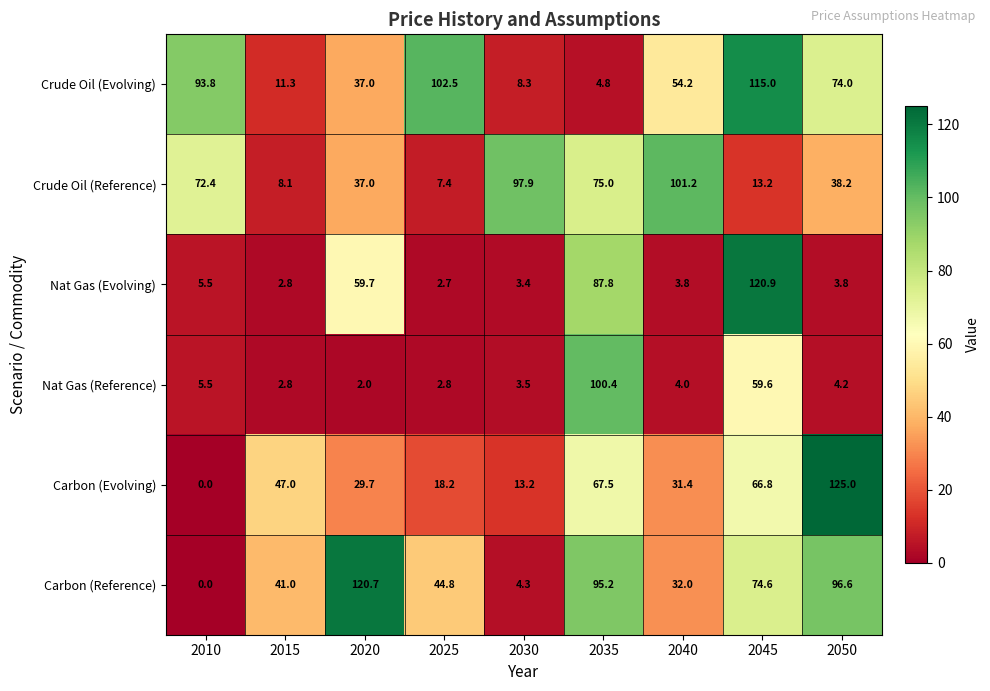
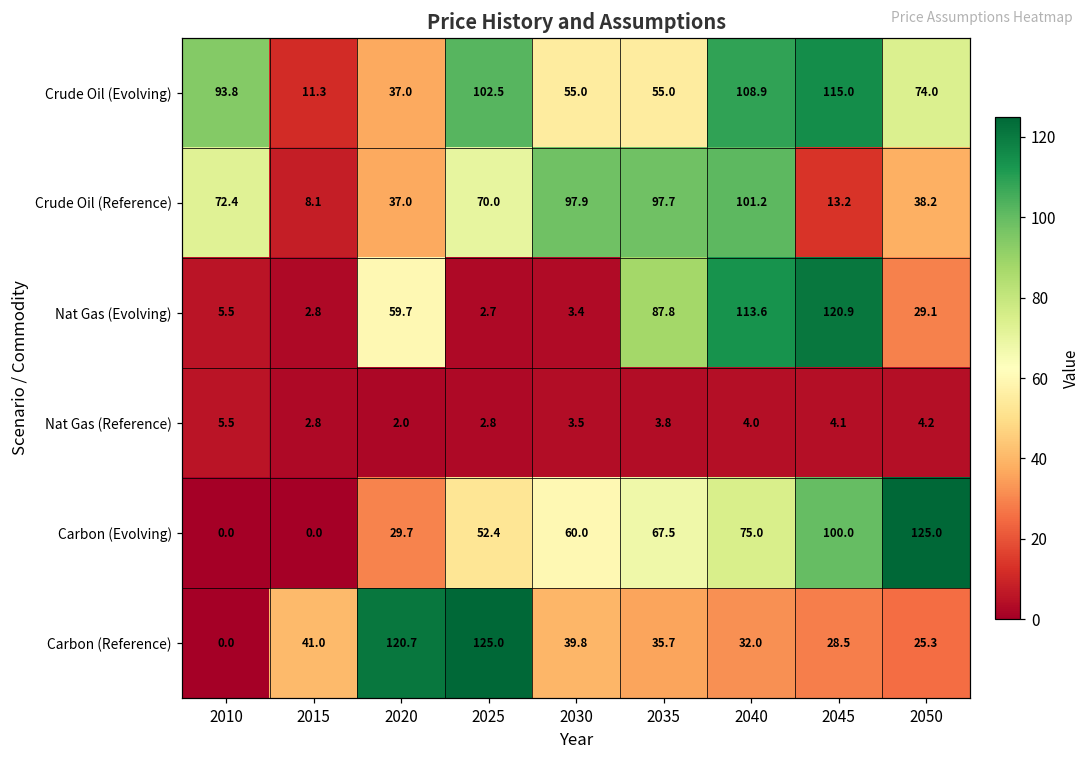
  {
    "Crude Oil (Evolving)": {
      "2010": 93.8,
      "2015": 11.3,
      "2020": 37.0,
      "2025": 102.5,
-     "2030": 8.3,
-     "2035": 4.8,
-     "2040": 54.2,
+     "2030": 55.0,
+     "2035": 55.0,
+     "2040": 108.9,
      "2045": 115.0,
      "2050": 74.0
    },
    "Crude Oil (Reference)": {
      "2010": 72.4,
      "2015": 8.1,
      "2020": 37.0,
-     "2025": 7.4,
+     "2025": 70.0,
      "2030": 97.9,
-     "2035": 75.0,
+     "2035": 97.7,
      "2040": 101.2,
      "2045": 13.2,
      "2050": 38.2
    },
    "Nat Gas (Evolving)": {
      "2010": 5.5,
      "2015": 2.8,
      "2020": 59.7,
      "2025": 2.7,
      "2030": 3.4,
      "2035": 87.8,
-     "2040": 3.8,
+     "2040": 113.6,
      "2045": 120.9,
-     "2050": 3.8
+     "2050": 29.1
    },
    "Nat Gas (Reference)": {
      "2010": 5.5,
      "2015": 2.8,
      "2020": 2.0,
      "2025": 2.8,
      "2030": 3.5,
-     "2035": 100.4,
+     "2035": 3.8,
      "2040": 4.0,
-     "2045": 59.6,
+     "2045": 4.1,
      "2050": 4.2
    },
    "Carbon (Evolving)": {
      "2010": 0.0,
-     "2015": 47.0,
+     "2015": 0.0,
      "2020": 29.7,
-     "2025": 18.2,
-     "2030": 13.2,
+     "2025": 52.4,
+     "2030": 60.0,
      "2035": 67.5,
-     "2040": 31.4,
-     "2045": 66.8,
+     "2040": 75.0,
+     "2045": 100.0,
      "2050": 125.0
    },
    "Carbon (Reference)": {
      "2010": 0.0,
      "2015": 41.0,
      "2020": 120.7,
-     "2025": 44.8,
-     "2030": 4.3,
-     "2035": 95.2,
+     "2025": 125.0,
+     "2030": 39.8,
+     "2035": 35.7,
      "2040": 32.0,
-     "2045": 74.6,
-     "2050": 96.6
+     "2045": 28.5,
+     "2050": 25.3
    }
  }
